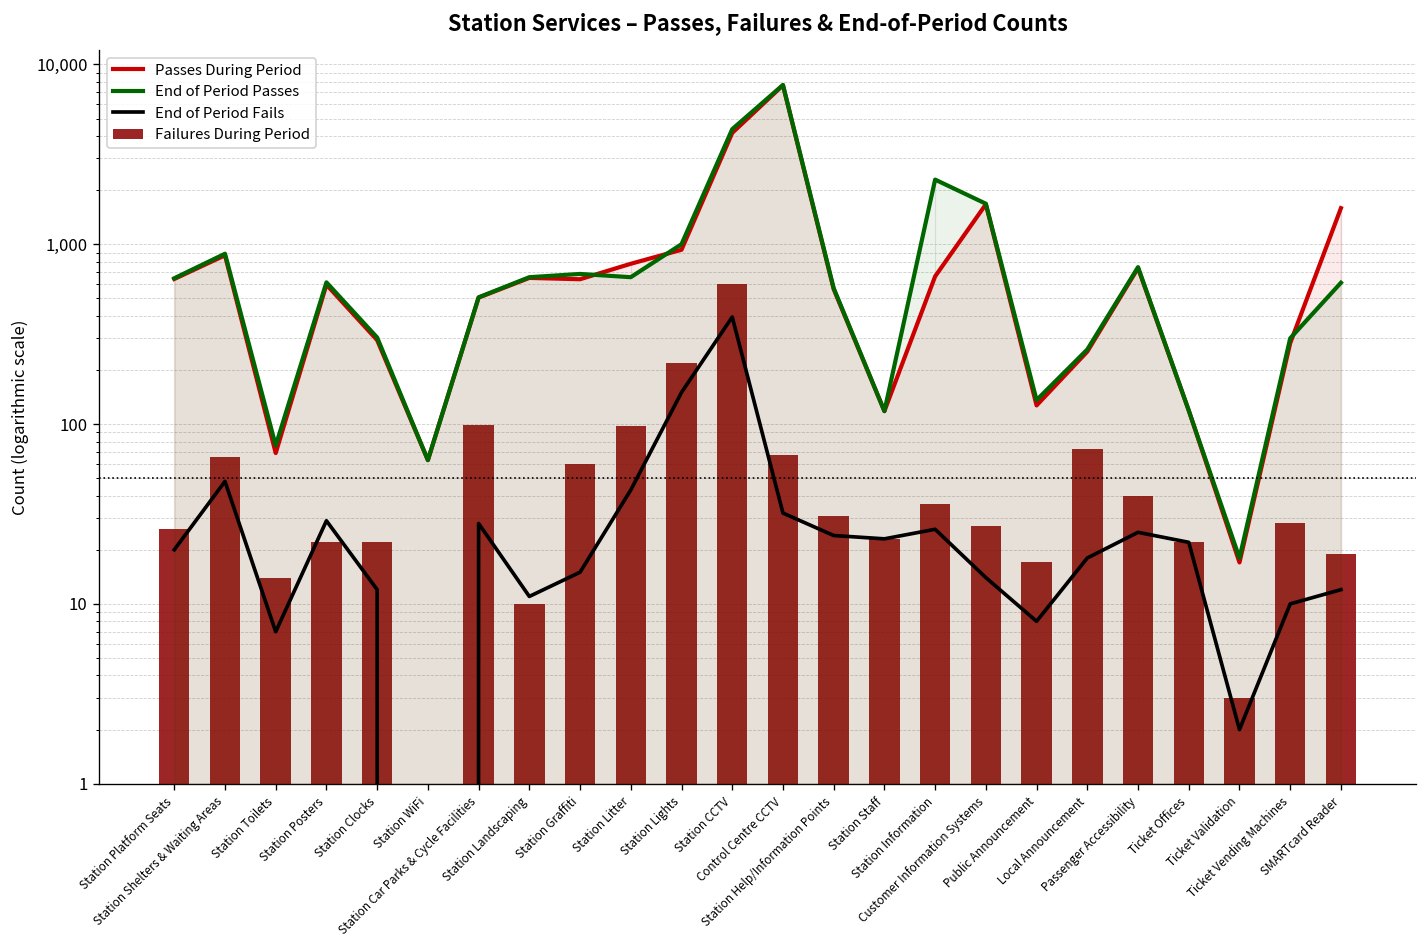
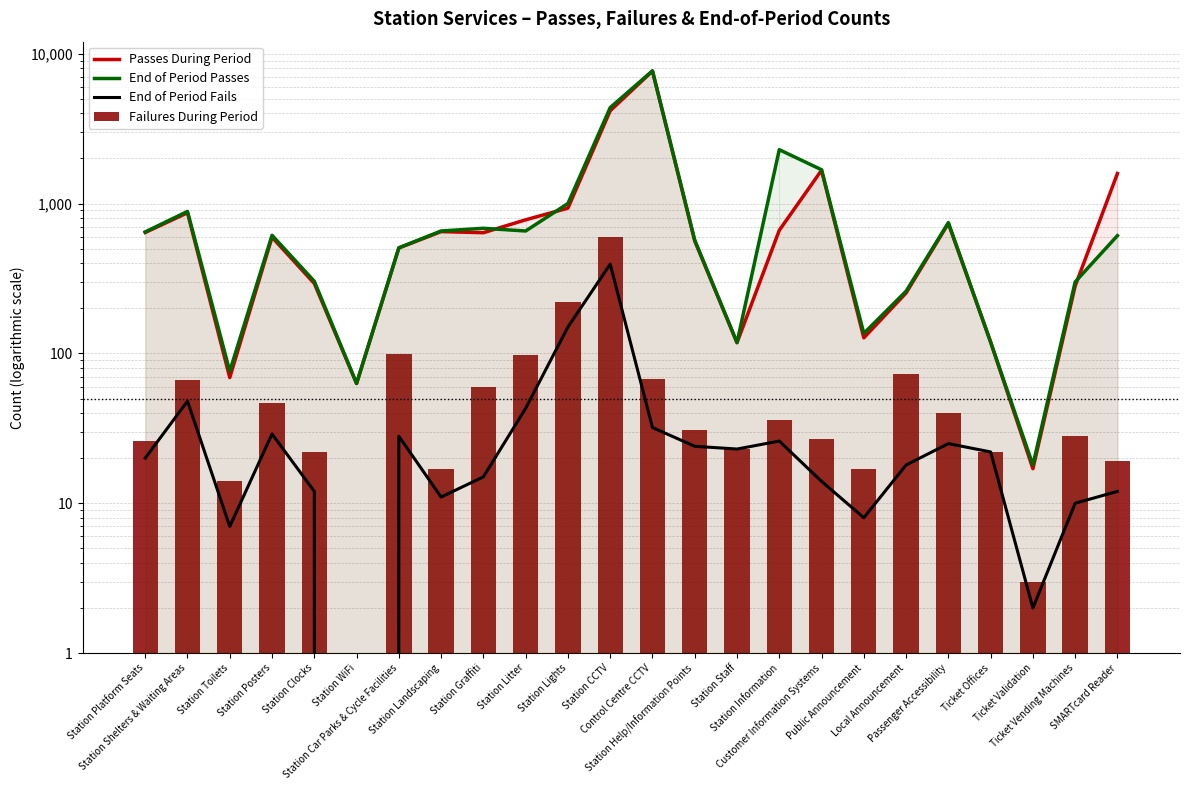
  {
    "Failures During Period": {
      "Station Platform Seats": 26,
      "Station Shelters & Waiting Areas": 70,
      "Station Toilets": 14,
-     "Station Posters": 22,
+     "Station Posters": 47,
      "Station Clocks": 22,
      "Station Car Parks & Cycle Facilities": 100,
-     "Station Landscaping": 10,
+     "Station Landscaping": 17,
      "Station Graffiti": 60,
      "Station Litter": 100,
      "Station Lights": 220,
      "Station CCTV": 600,
      "Control Centre CCTV": 70,
      "Station Help/Information Points": 31,
      "Station Staff": 23,
      "Station Information": 36,
      "Customer Information Systems": 27,
      "Public Announcement": 17,
      "Local Announcement": 70,
      "Passenger Accessibility": 40,
      "Ticket Offices": 22,
      "Ticket Validation": 3,
      "Ticket Vending Machines": 28,
      "SMARTcard Reader": 19
    },
    "End of Period Fails": {
      "Station Platform Seats": 20,
      "Station Shelters & Waiting Areas": 48,
      "Station Toilets": 7,
      "Station Posters": 29,
      "Station Clocks": 12,
      "Station Car Parks & Cycle Facilities": 28,
      "Station Landscaping": 11,
      "Station Graffiti": 15,
      "Station Litter": 43,
      "Station Lights": 150,
      "Station CCTV": 390,
      "Control Centre CCTV": 32,
      "Station Help/Information Points": 24,
      "Station Staff": 23,
      "Station Information": 26,
      "Customer Information Systems": 14,
      "Public Announcement": 8,
      "Local Announcement": 18,
      "Passenger Accessibility": 25,
      "Ticket Offices": 22,
      "Ticket Validation": 2,
      "Ticket Vending Machines": 10,
      "SMARTcard Reader": 12
    }
  }
